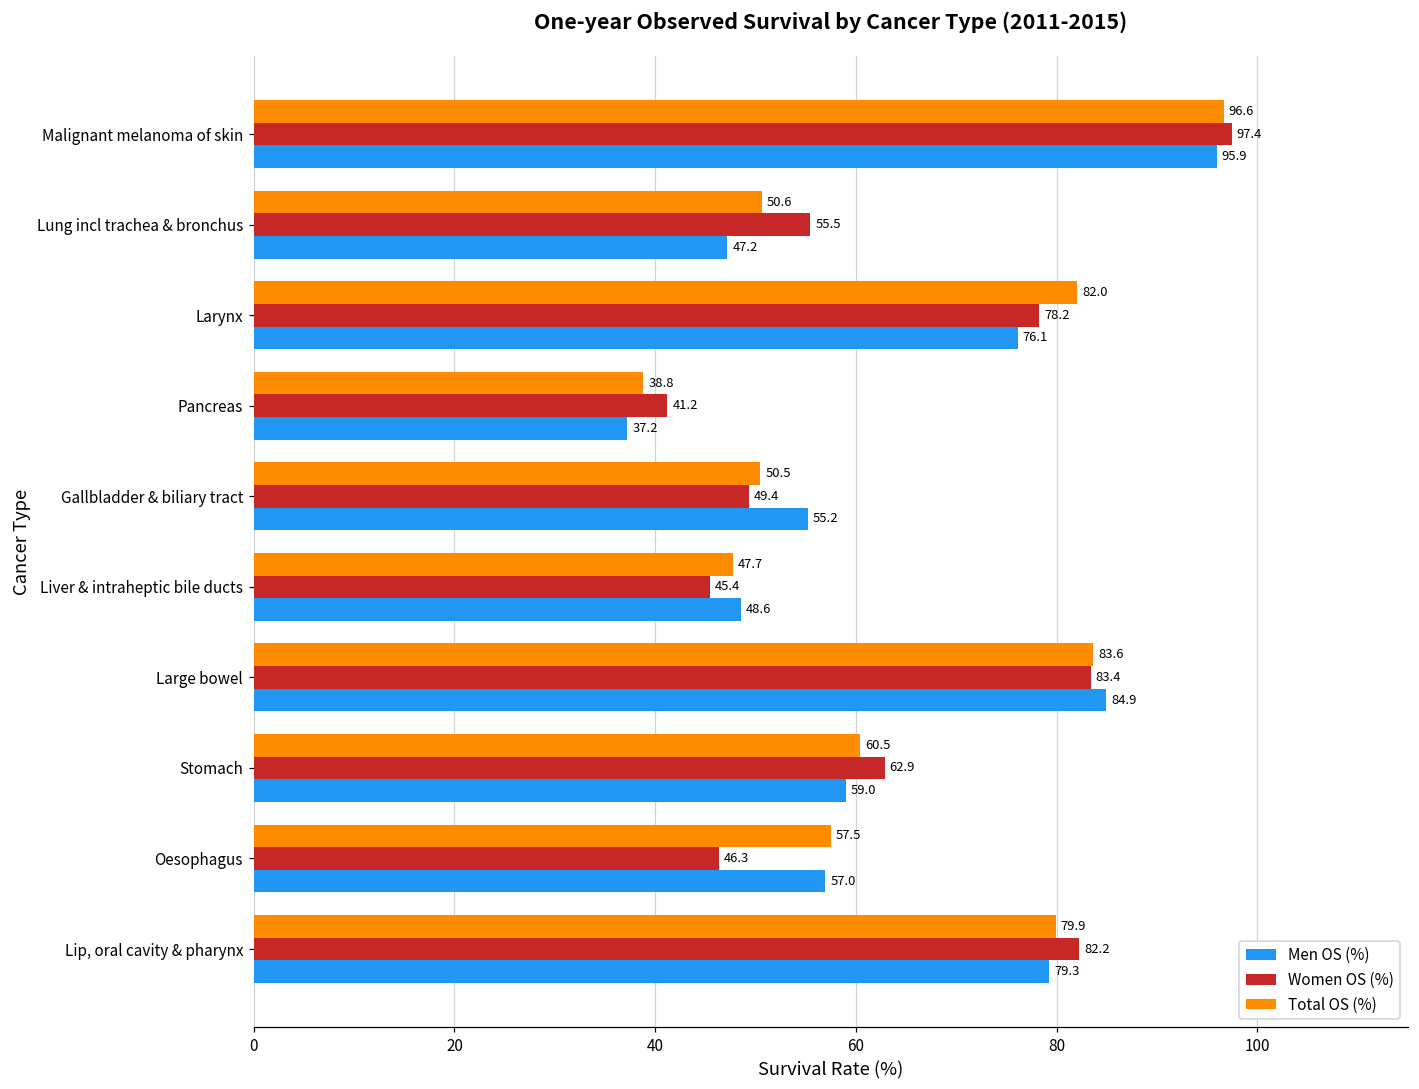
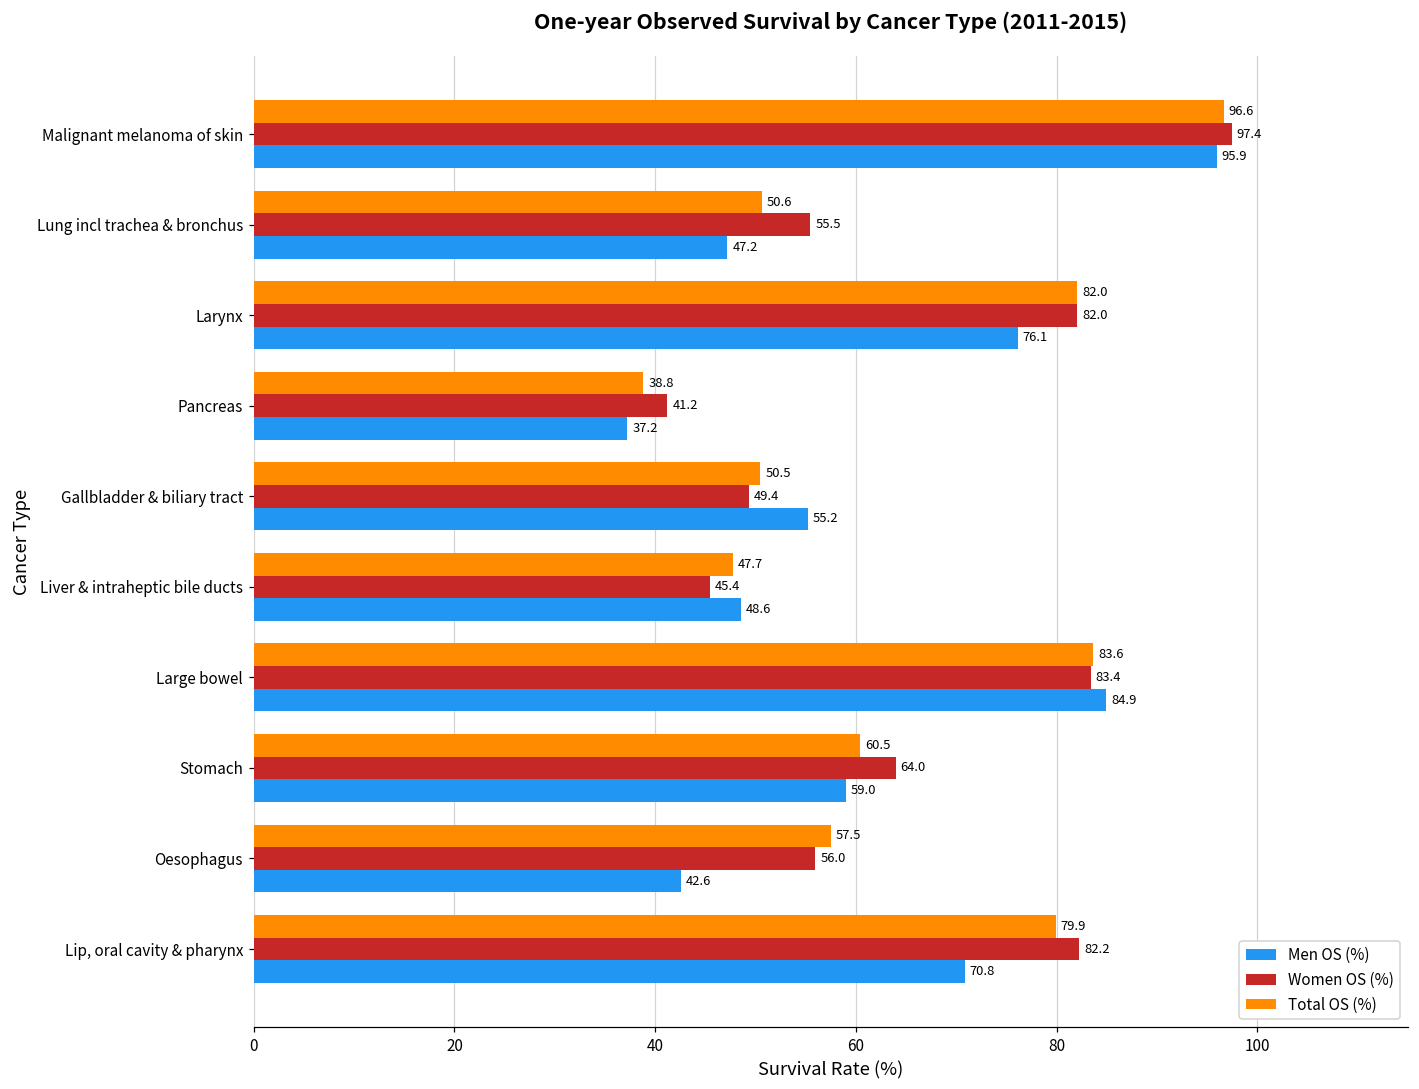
  {
    "Men OS (%)": {
      "Malignant melanoma of skin": 95.9,
      "Lung incl trachea & bronchus": 47.2,
      "Larynx": 76.1,
      "Pancreas": 37.2,
      "Gallbladder & biliary tract": 55.2,
      "Liver & intraheptic bile ducts": 48.6,
      "Large bowel": 84.9,
      "Stomach": 59.0,
-     "Oesophagus": 57.0,
-     "Lip, oral cavity & pharynx": 79.3
+     "Oesophagus": 42.6,
+     "Lip, oral cavity & pharynx": 70.8
    },
    "Women OS (%)": {
      "Malignant melanoma of skin": 97.4,
      "Lung incl trachea & bronchus": 55.5,
-     "Larynx": 78.2,
+     "Larynx": 82.0,
      "Pancreas": 41.2,
      "Gallbladder & biliary tract": 49.4,
      "Liver & intraheptic bile ducts": 45.4,
      "Large bowel": 83.4,
-     "Stomach": 62.9,
-     "Oesophagus": 46.3,
+     "Stomach": 64.0,
+     "Oesophagus": 56.0,
      "Lip, oral cavity & pharynx": 82.2
    },
    "Total OS (%)": {
      "Malignant melanoma of skin": 96.6,
      "Lung incl trachea & bronchus": 50.6,
      "Larynx": 82.0,
      "Pancreas": 38.8,
      "Gallbladder & biliary tract": 50.5,
      "Liver & intraheptic bile ducts": 47.7,
      "Large bowel": 83.6,
      "Stomach": 60.5,
      "Oesophagus": 57.5,
      "Lip, oral cavity & pharynx": 79.9
    }
  }
